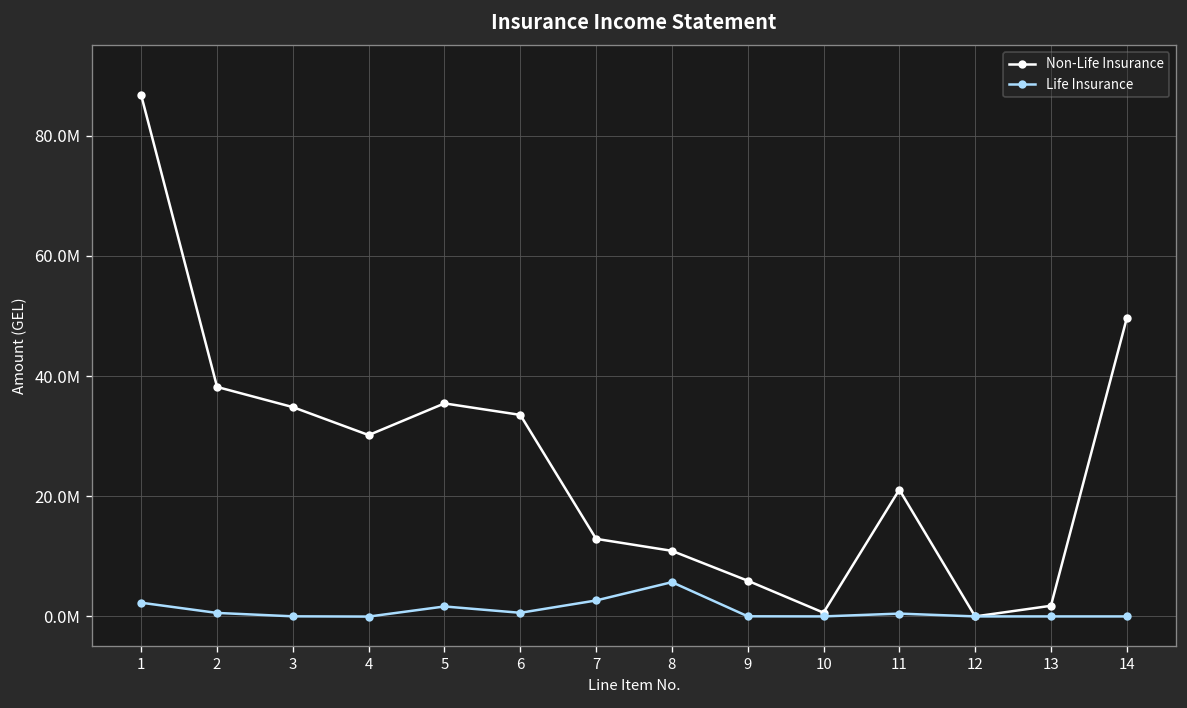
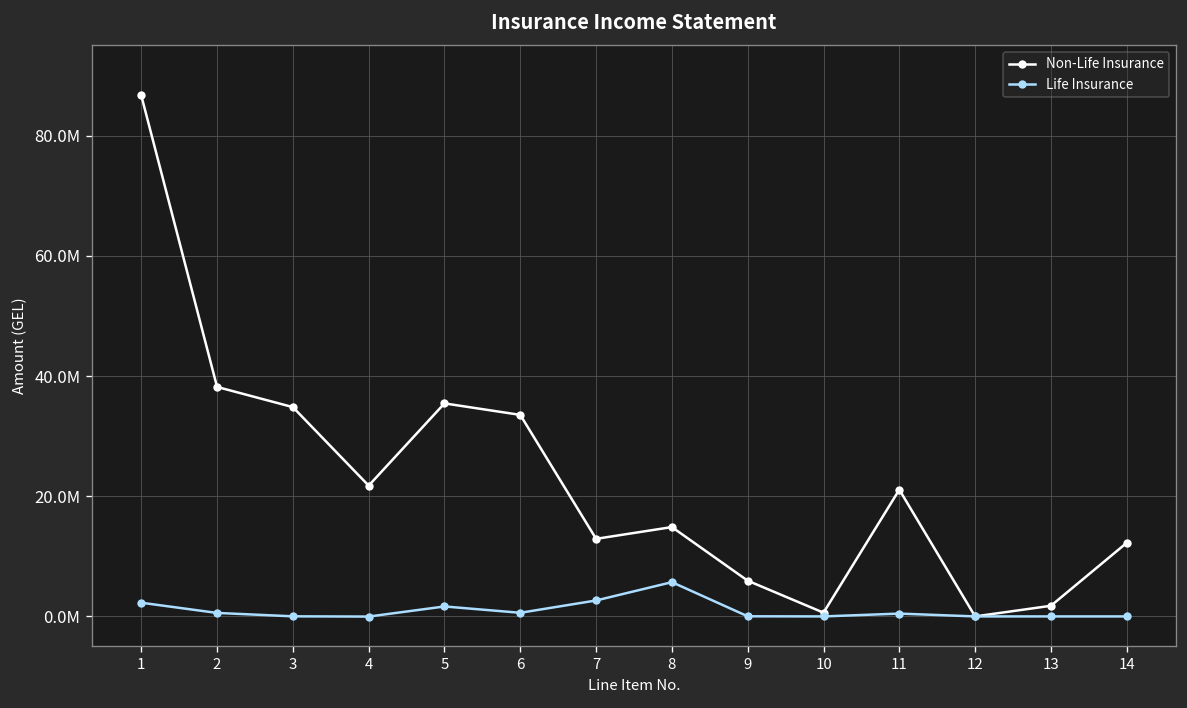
  {
    "Non-Life Insurance": {
      "1": 87000000,
      "2": 38000000,
      "3": 35000000,
-     "4": 30000000,
+     "4": 22000000,
      "5": 35000000,
      "6": 34000000,
      "7": 13000000,
-     "8": 11000000,
+     "8": 15000000,
      "9": 6000000,
      "10": 1000000,
      "11": 21000000,
      "13": 2000000,
-     "14": 50000000
+     "14": 12000000
    },
    "Life Insurance": {
      "1": 2000000,
      "2": 1000000,
      "3": 0,
      "4": 0,
      "5": 2000000,
      "6": 1000000,
      "7": 3000000,
      "8": 6000000,
      "9": 0,
      "10": 0,
      "11": 0,
      "13": 0,
      "14": 0
    }
  }
